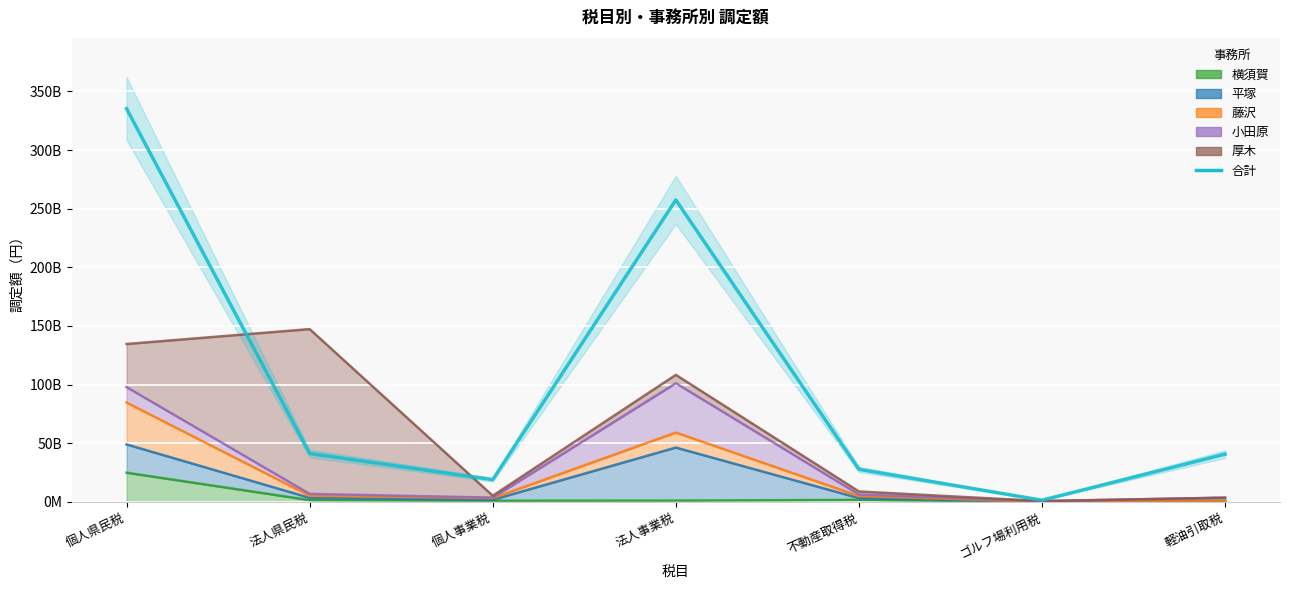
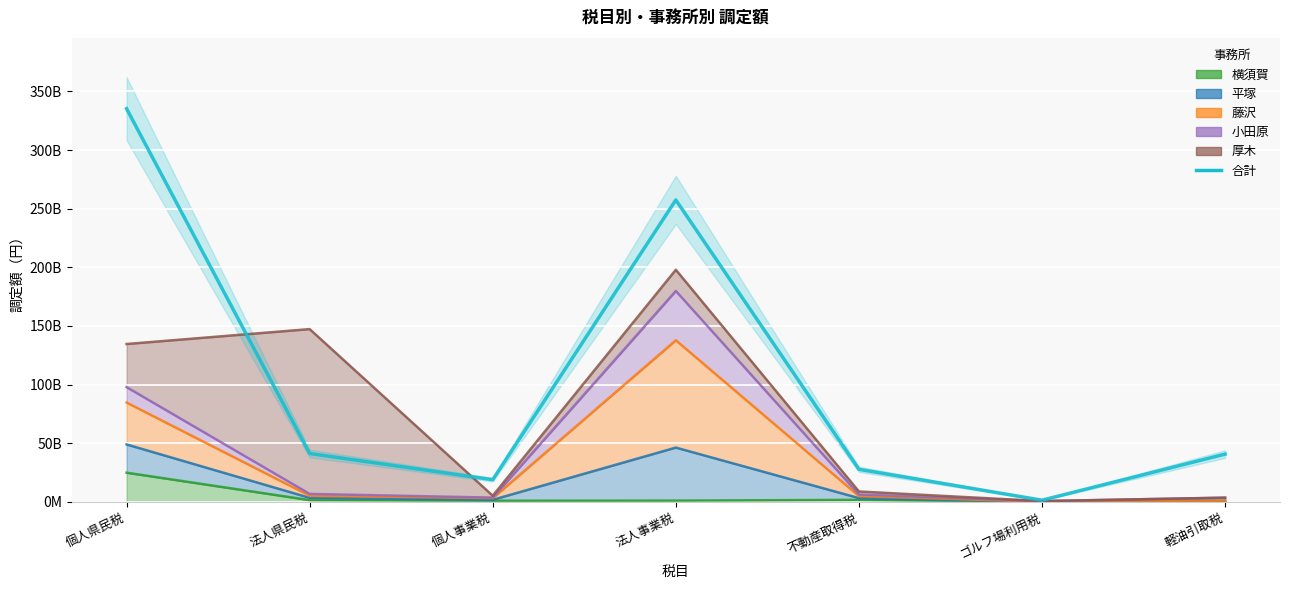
  {
    "横須賀": {
      "個人県民税": 25000000000,
      "法人事業税": 1000000000
    },
    "平塚": {
      "個人県民税": 24000000000,
      "法人事業税": 45000000000
    },
    "藤沢": {
      "個人県民税": 36000000000,
-     "法人事業税": 13000000000
+     "法人事業税": 91000000000
    },
    "小田原": {
      "個人県民税": 13000000000,
      "法人事業税": 42000000000
    },
    "厚木": {
      "個人県民税": 37000000000,
      "法人県民税": 140000000000,
-     "法人事業税": 7000000000,
+     "法人事業税": 18000000000,
      "不動産取得税": 3000000000
    }
  }
